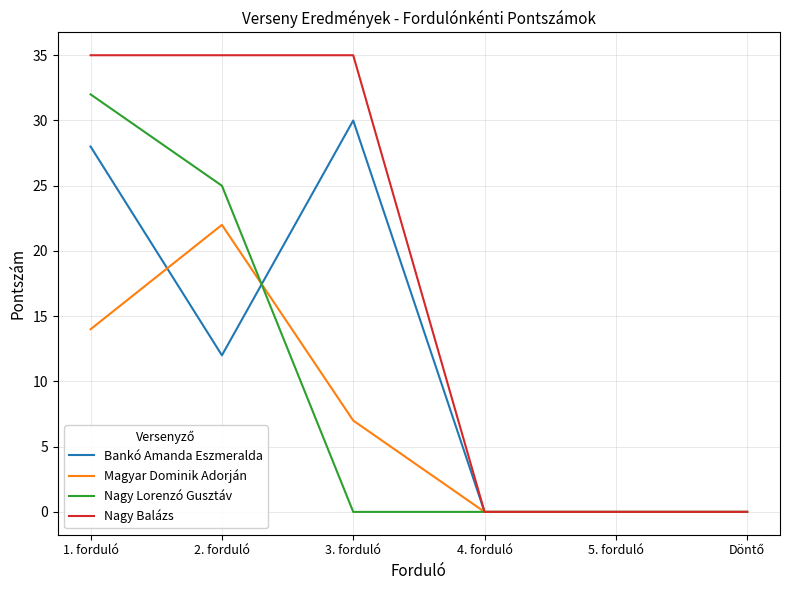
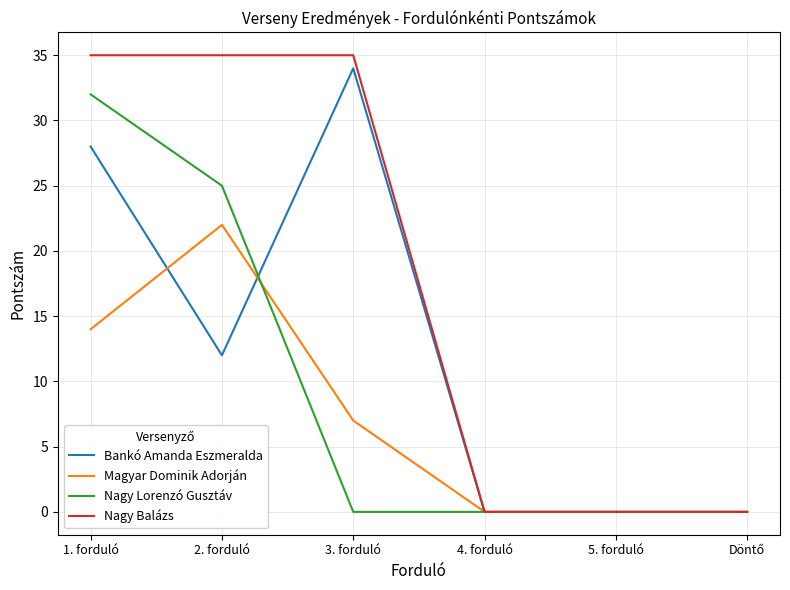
  {
    "Bankó Amanda Eszmeralda": {
      "1. forduló": 28,
      "2. forduló": 12,
-     "3. forduló": 30
+     "3. forduló": 34
    },
    "Magyar Dominik Adorján": {
      "1. forduló": 14,
      "2. forduló": 22,
      "3. forduló": 7
    },
    "Nagy Lorenzó Gusztáv": {
      "1. forduló": 32,
      "2. forduló": 25,
      "3. forduló": 0
    },
    "Nagy Balázs": {
      "1. forduló": 35,
      "2. forduló": 35,
      "3. forduló": 35
    }
  }
